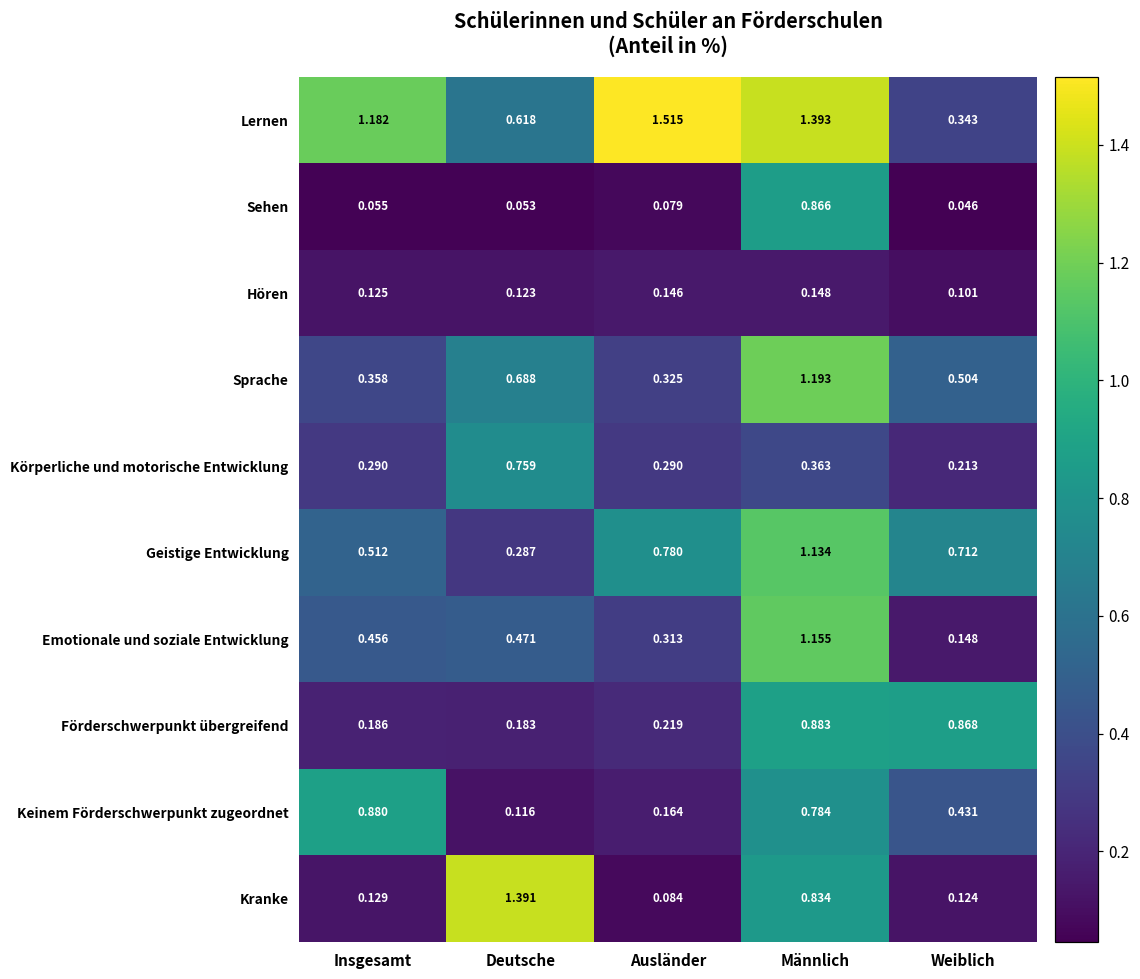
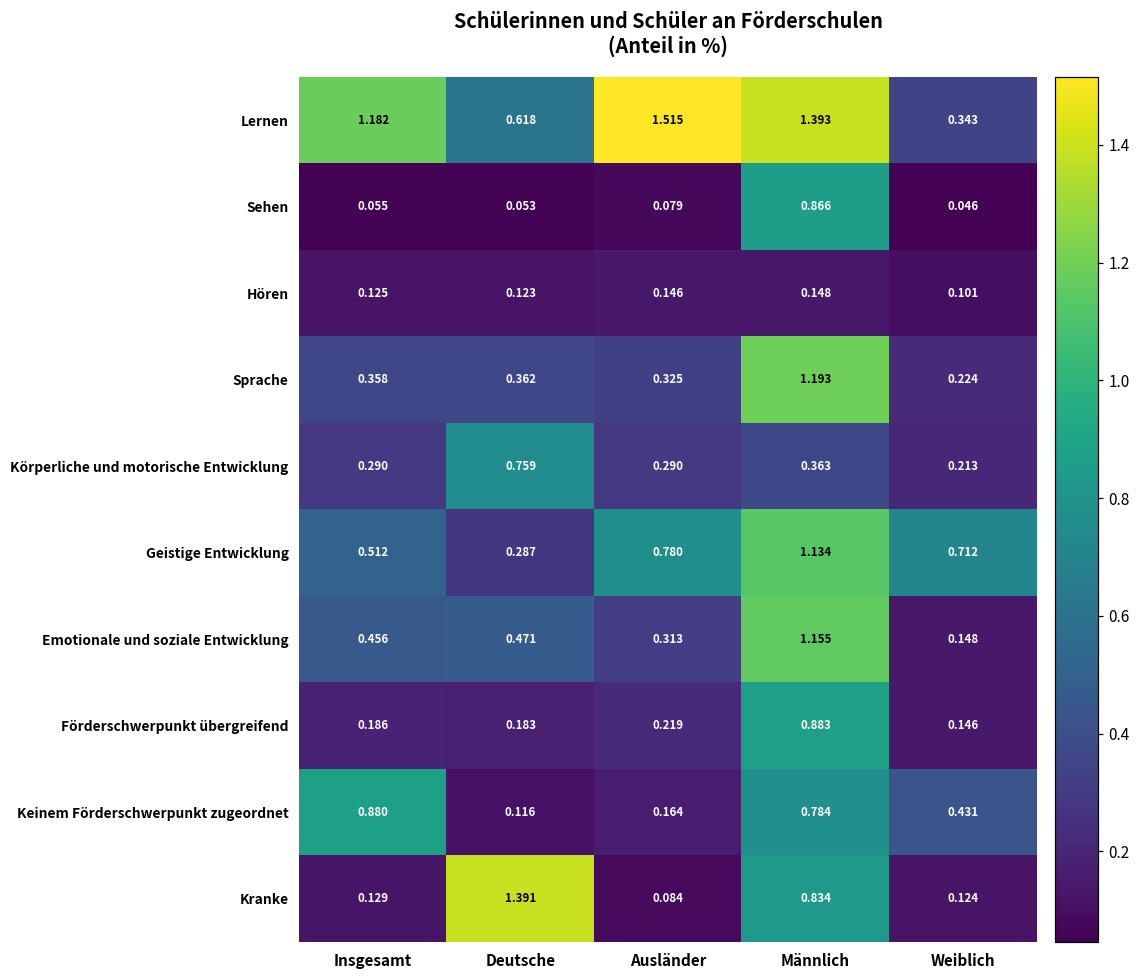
  {
    "Lernen": {
      "Insgesamt": 1.182,
      "Deutsche": 0.618,
      "Ausländer": 1.515,
      "Männlich": 1.393,
      "Weiblich": 0.343
    },
    "Sehen": {
      "Insgesamt": 0.055,
      "Deutsche": 0.053,
      "Ausländer": 0.079,
      "Männlich": 0.866,
      "Weiblich": 0.046
    },
    "Hören": {
      "Insgesamt": 0.125,
      "Deutsche": 0.123,
      "Ausländer": 0.146,
      "Männlich": 0.148,
      "Weiblich": 0.101
    },
    "Sprache": {
      "Insgesamt": 0.358,
-     "Deutsche": 0.688,
+     "Deutsche": 0.362,
      "Ausländer": 0.325,
      "Männlich": 1.193,
-     "Weiblich": 0.504
+     "Weiblich": 0.224
    },
    "Körperliche und motorische Entwicklung": {
      "Insgesamt": 0.290,
      "Deutsche": 0.759,
      "Ausländer": 0.290,
      "Männlich": 0.363,
      "Weiblich": 0.213
    },
    "Geistige Entwicklung": {
      "Insgesamt": 0.512,
      "Deutsche": 0.287,
      "Ausländer": 0.780,
      "Männlich": 1.134,
      "Weiblich": 0.712
    },
    "Emotionale und soziale Entwicklung": {
      "Insgesamt": 0.456,
      "Deutsche": 0.471,
      "Ausländer": 0.313,
      "Männlich": 1.155,
      "Weiblich": 0.148
    },
    "Förderschwerpunkt übergreifend": {
      "Insgesamt": 0.186,
      "Deutsche": 0.183,
      "Ausländer": 0.219,
      "Männlich": 0.883,
-     "Weiblich": 0.868
+     "Weiblich": 0.146
    },
    "Keinem Förderschwerpunkt zugeordnet": {
      "Insgesamt": 0.880,
      "Deutsche": 0.116,
      "Ausländer": 0.164,
      "Männlich": 0.784,
      "Weiblich": 0.431
    },
    "Kranke": {
      "Insgesamt": 0.129,
      "Deutsche": 1.391,
      "Ausländer": 0.084,
      "Männlich": 0.834,
      "Weiblich": 0.124
    }
  }
